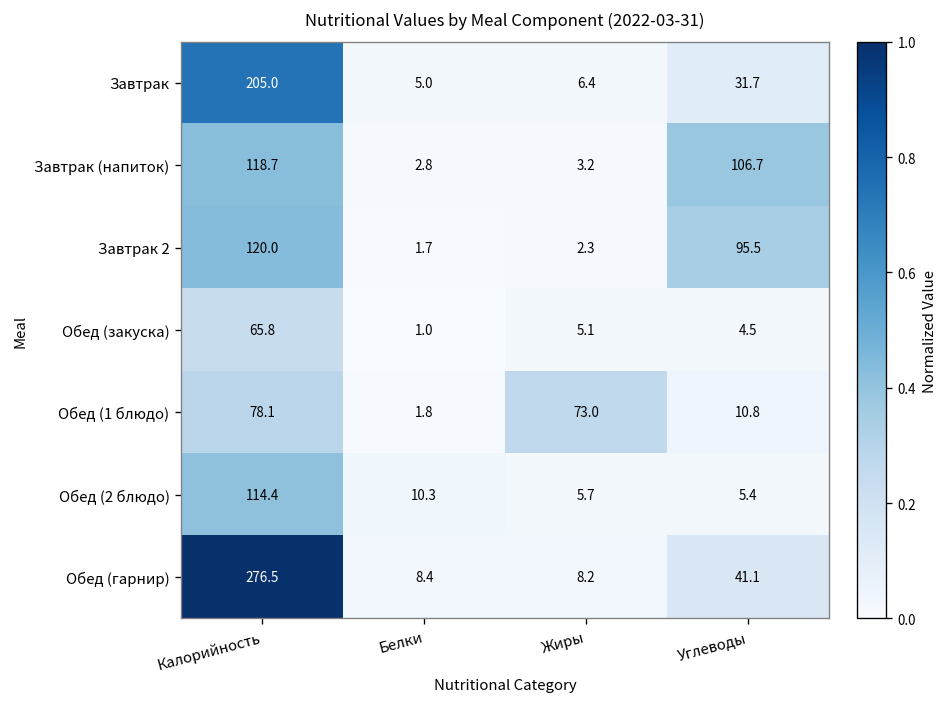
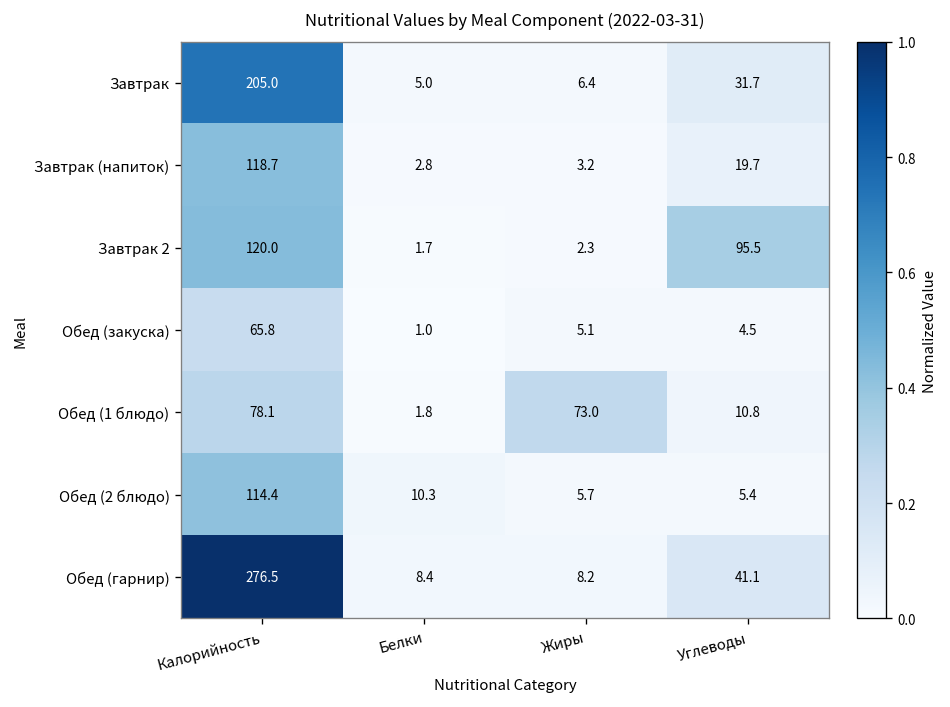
  {
    "Завтрак": {
      "Калорийность": 205.0,
      "Белки": 5.0,
      "Жиры": 6.4,
      "Углеводы": 31.7
    },
    "Завтрак (напиток)": {
      "Калорийность": 118.7,
      "Белки": 2.8,
      "Жиры": 3.2,
-     "Углеводы": 106.7
+     "Углеводы": 19.7
    },
    "Завтрак 2": {
      "Калорийность": 120.0,
      "Белки": 1.7,
      "Жиры": 2.3,
      "Углеводы": 95.5
    },
    "Обед (закуска)": {
      "Калорийность": 65.8,
      "Белки": 1.0,
      "Жиры": 5.1,
      "Углеводы": 4.5
    },
    "Обед (1 блюдо)": {
      "Калорийность": 78.1,
      "Белки": 1.8,
      "Жиры": 73.0,
      "Углеводы": 10.8
    },
    "Обед (2 блюдо)": {
      "Калорийность": 114.4,
      "Белки": 10.3,
      "Жиры": 5.7,
      "Углеводы": 5.4
    },
    "Обед (гарнир)": {
      "Калорийность": 276.5,
      "Белки": 8.4,
      "Жиры": 8.2,
      "Углеводы": 41.1
    }
  }
